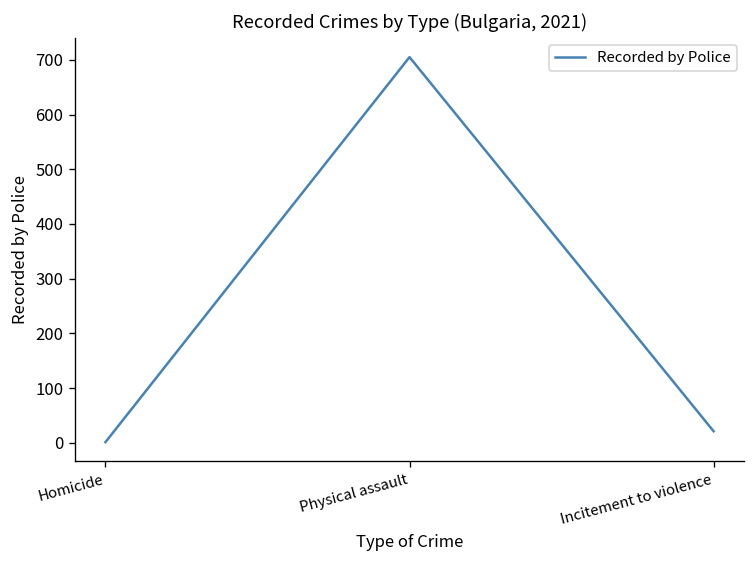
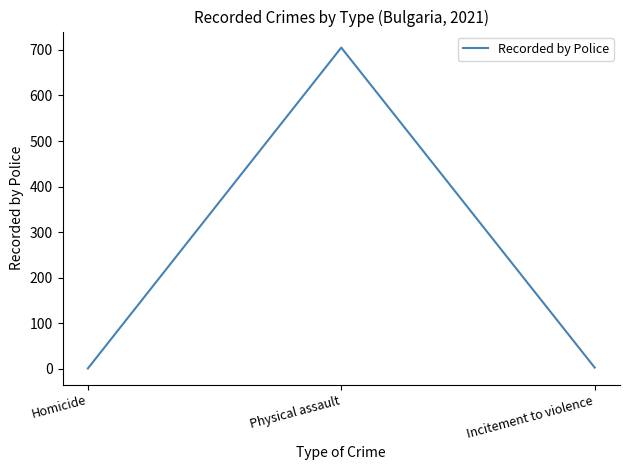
  {
    "Homicide": 0,
    "Physical assault": 710,
-   "Incitement to violence": 20
+   "Incitement to violence": 0
  }
